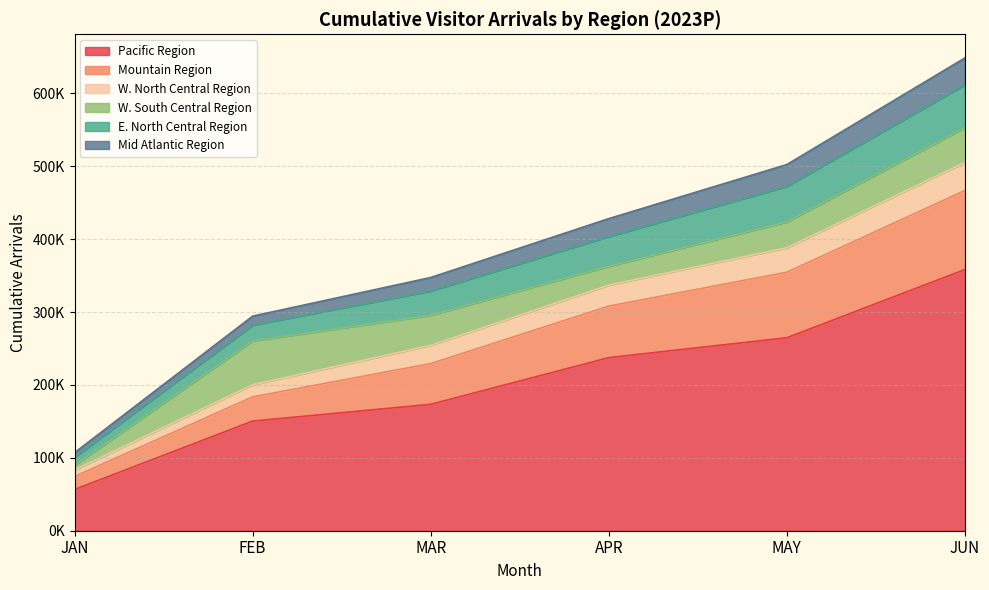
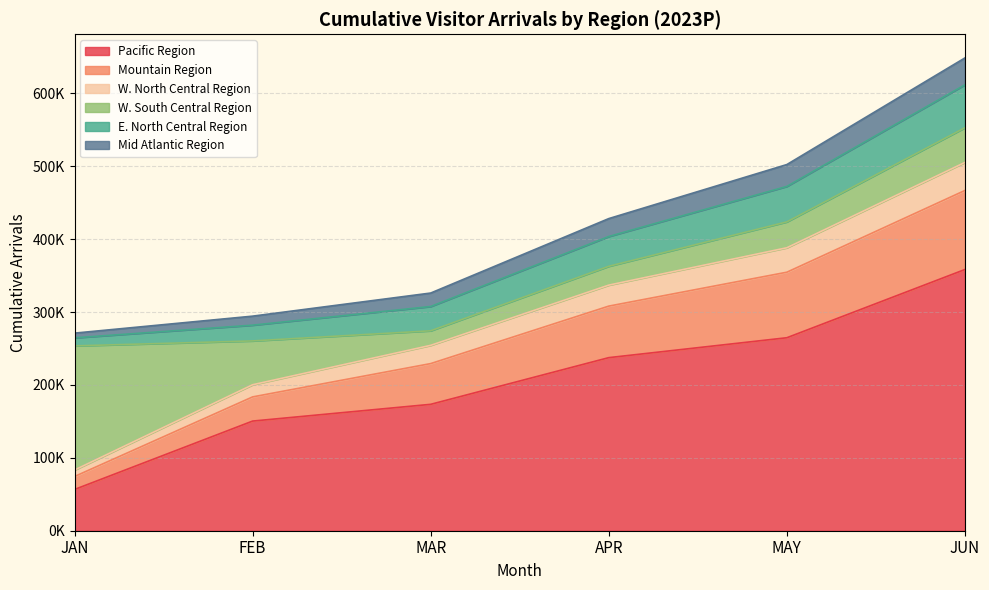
  {
    "Pacific Region": {
      "JAN": 60000,
      "FEB": 150000,
      "MAR": 170000,
      "APR": 240000,
      "MAY": 260000,
      "JUN": 360000
    },
    "Mountain Region": {
      "JAN": 20000,
      "FEB": 30000,
      "MAR": 60000,
      "APR": 70000,
      "MAY": 90000,
      "JUN": 110000
    },
    "W. North Central Region": {
      "JAN": 10000,
      "FEB": 20000,
      "MAR": 30000,
      "APR": 30000,
      "MAY": 30000,
      "JUN": 40000
    },
    "W. South Central Region": {
-     "JAN": 10000,
+     "JAN": 170000,
      "FEB": 60000,
-     "MAR": 40000,
+     "MAR": 20000,
      "APR": 30000,
      "MAY": 40000,
      "JUN": 50000
    }
  }
